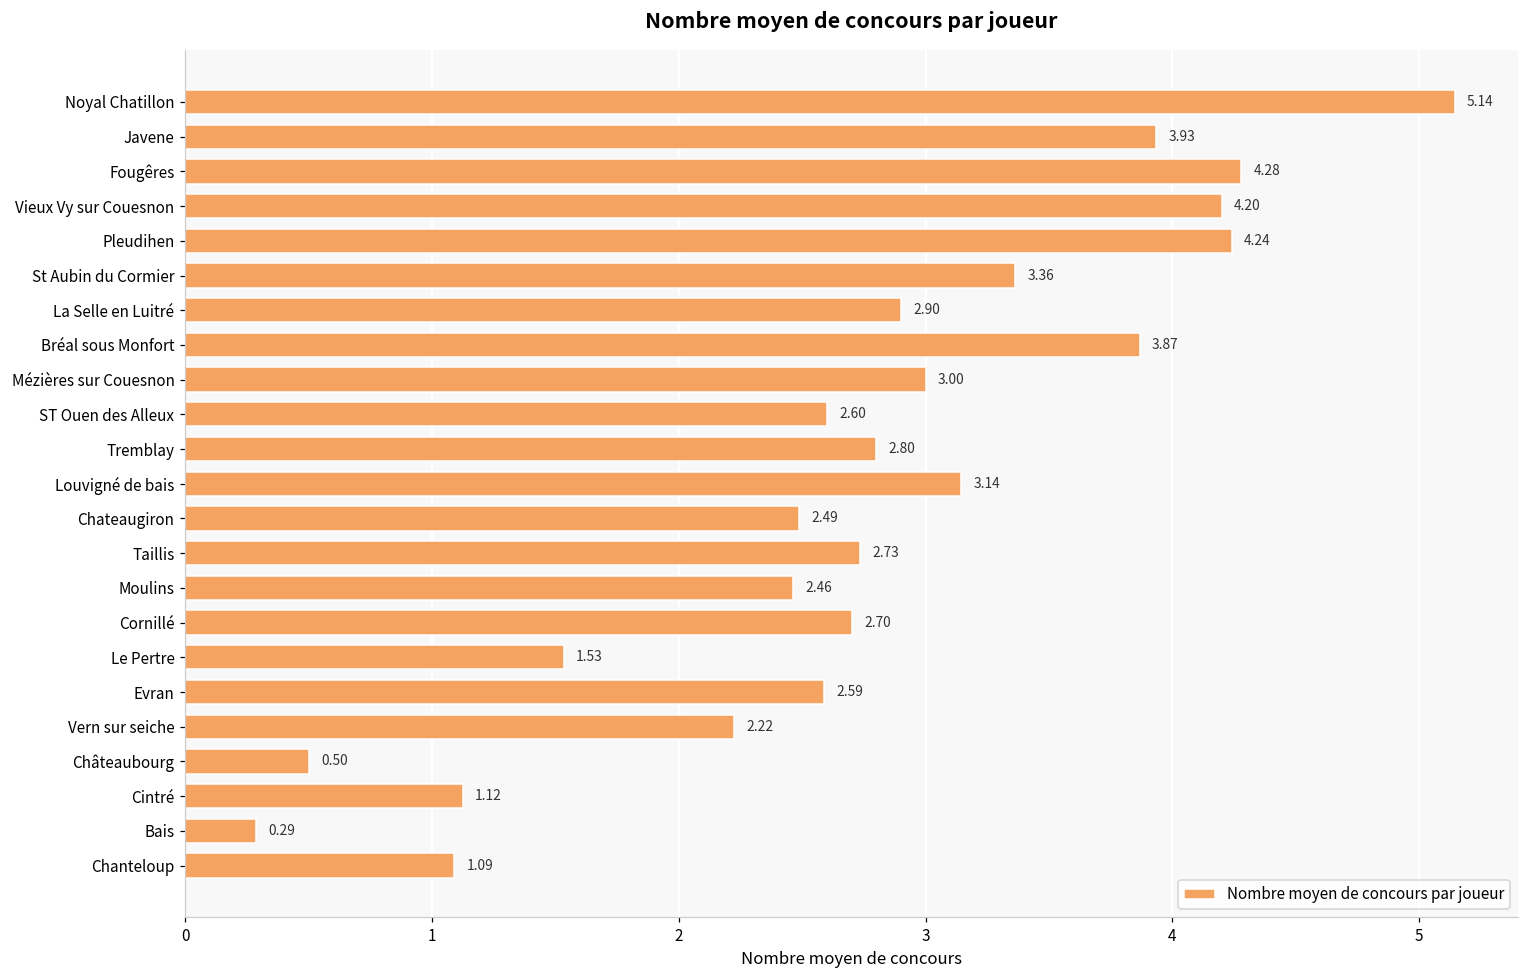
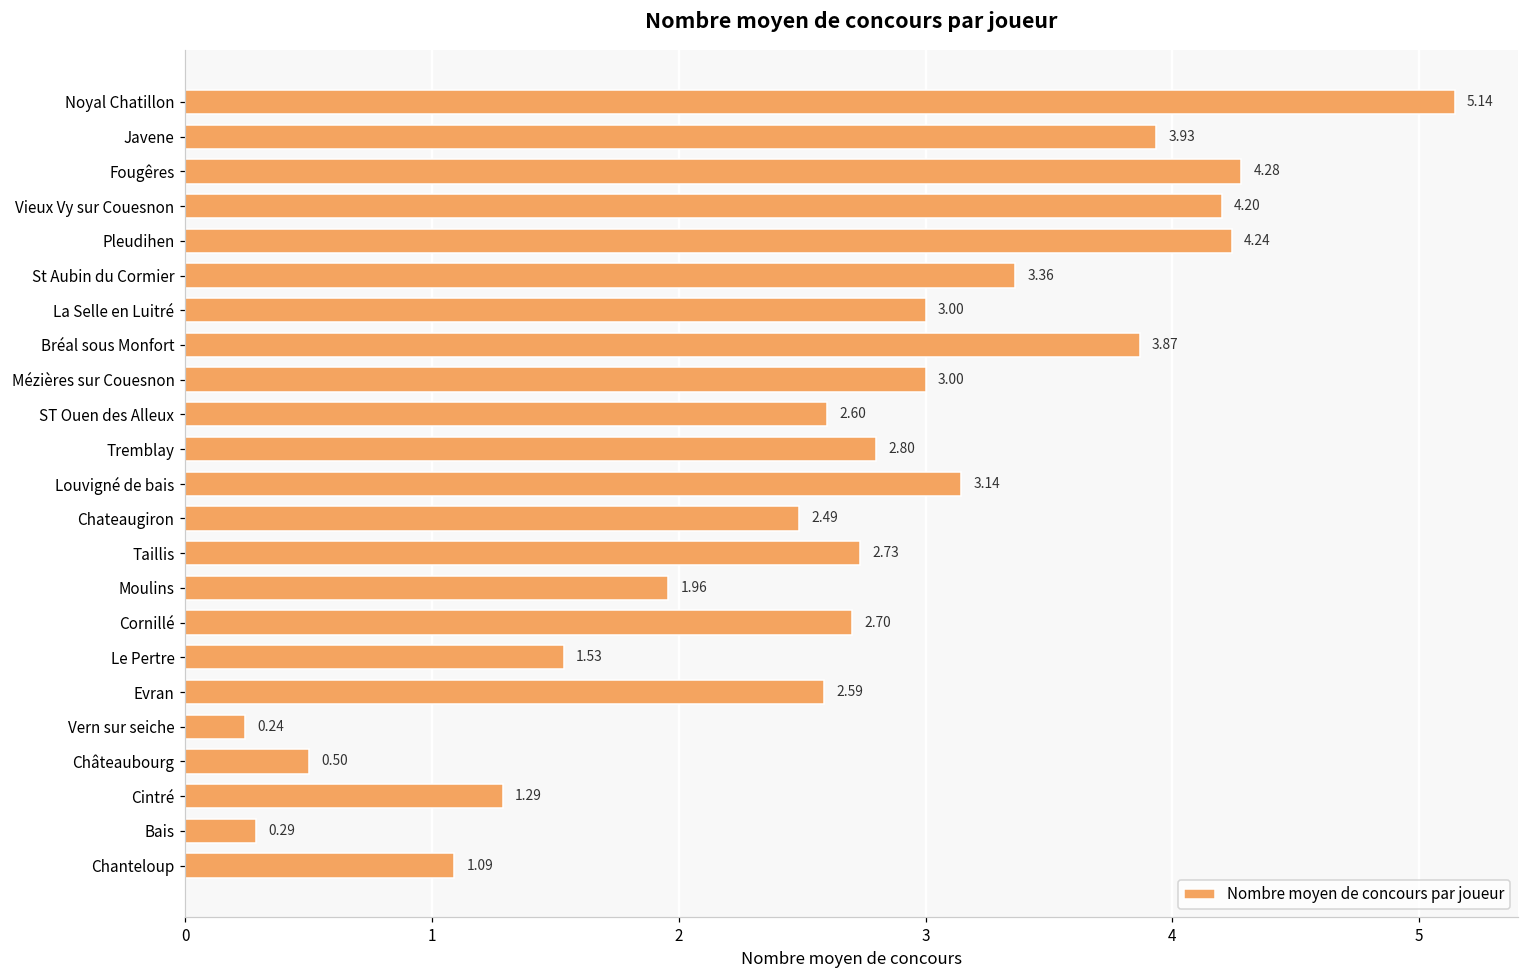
  {
    "Noyal Chatillon": 5.14,
    "Javene": 3.93,
    "Fougêres": 4.28,
    "Vieux Vy sur Couesnon": 4.20,
    "Pleudihen": 4.24,
    "St Aubin du Cormier": 3.36,
-   "La Selle en Luitré": 2.90,
+   "La Selle en Luitré": 3.00,
    "Bréal sous Monfort": 3.87,
    "Mézières sur Couesnon": 3.00,
    "ST Ouen des Alleux": 2.60,
    "Tremblay": 2.80,
    "Louvigné de bais": 3.14,
    "Chateaugiron": 2.49,
    "Taillis": 2.73,
-   "Moulins": 2.46,
+   "Moulins": 1.96,
    "Cornillé": 2.70,
    "Le Pertre": 1.53,
    "Evran": 2.59,
-   "Vern sur seiche": 2.22,
+   "Vern sur seiche": 0.24,
    "Châteaubourg": 0.50,
-   "Cintré": 1.12,
+   "Cintré": 1.29,
    "Bais": 0.29,
    "Chanteloup": 1.09
  }
